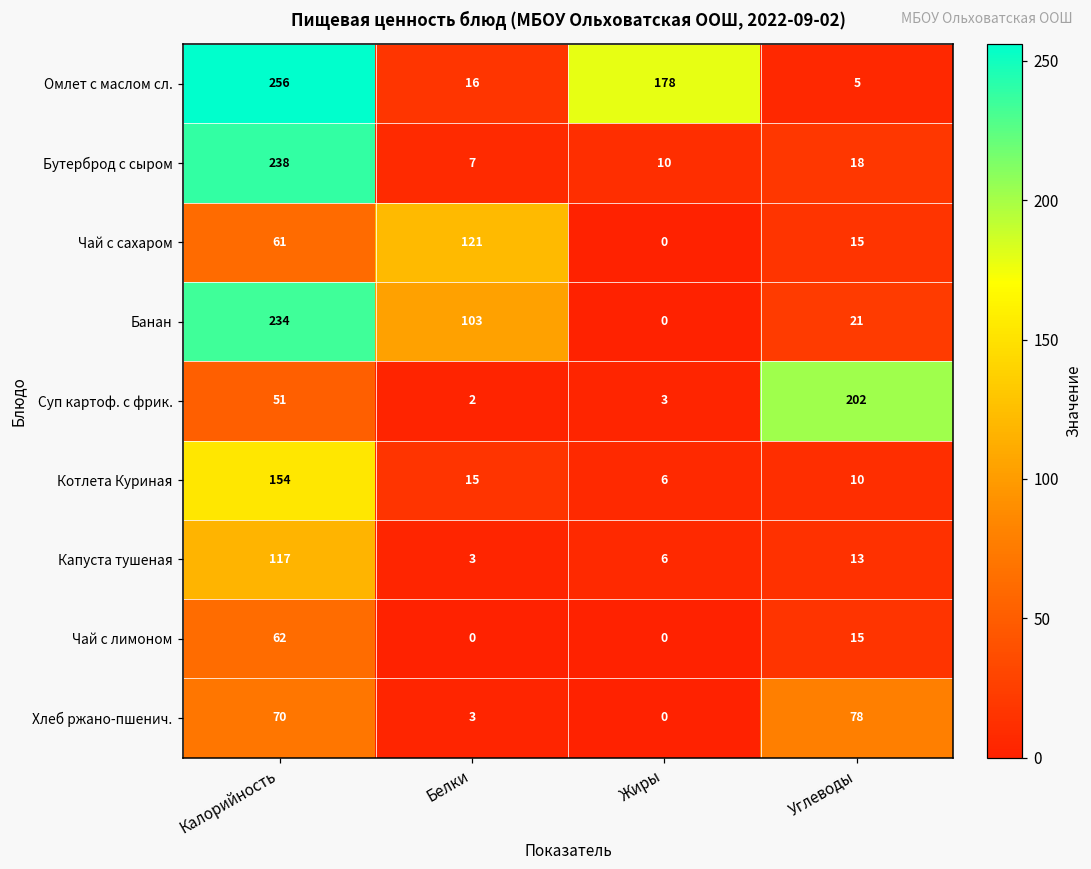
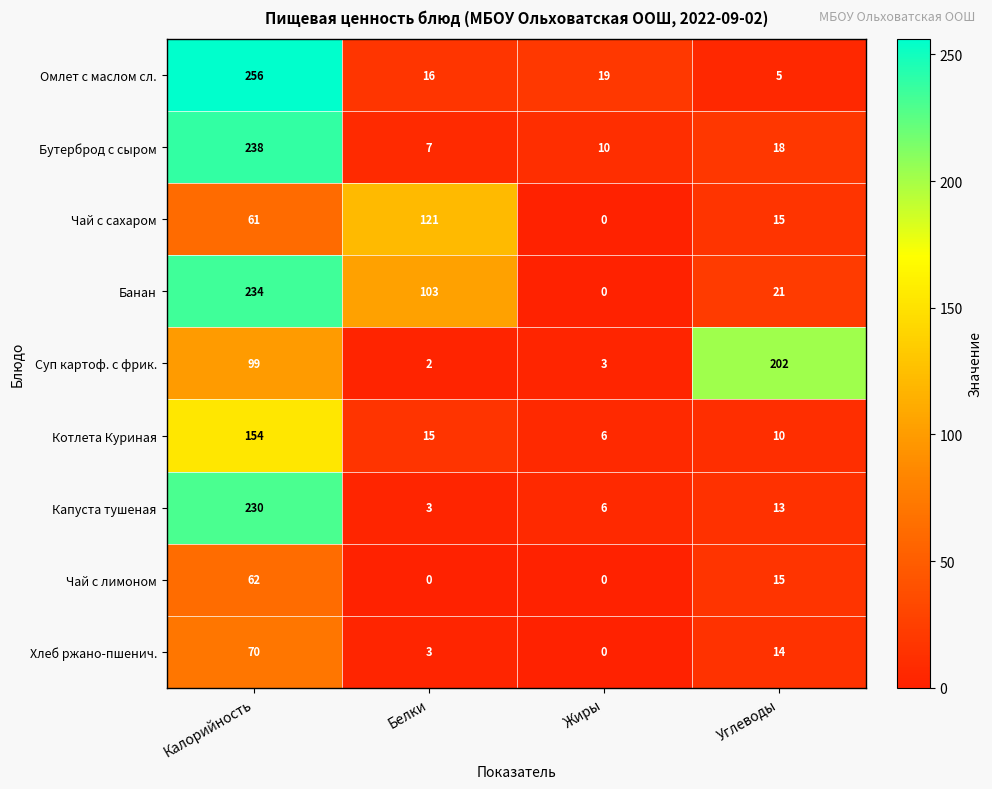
  {
    "Омлет с маслом сл.": {
      "Калорийность": 256,
      "Белки": 16,
-     "Жиры": 178,
+     "Жиры": 19,
      "Углеводы": 5
    },
    "Бутерброд с сыром": {
      "Калорийность": 238,
      "Белки": 7,
      "Жиры": 10,
      "Углеводы": 18
    },
    "Чай с сахаром": {
      "Калорийность": 61,
      "Белки": 121,
      "Жиры": 0,
      "Углеводы": 15
    },
    "Банан": {
      "Калорийность": 234,
      "Белки": 103,
      "Жиры": 0,
      "Углеводы": 21
    },
    "Суп картоф. с фрик.": {
-     "Калорийность": 51,
+     "Калорийность": 99,
      "Белки": 2,
      "Жиры": 3,
      "Углеводы": 202
    },
    "Котлета Куриная": {
      "Калорийность": 154,
      "Белки": 15,
      "Жиры": 6,
      "Углеводы": 10
    },
    "Капуста тушеная": {
-     "Калорийность": 117,
+     "Калорийность": 230,
      "Белки": 3,
      "Жиры": 6,
      "Углеводы": 13
    },
    "Чай с лимоном": {
      "Калорийность": 62,
      "Белки": 0,
      "Жиры": 0,
      "Углеводы": 15
    },
    "Хлеб ржано-пшенич.": {
      "Калорийность": 70,
      "Белки": 3,
      "Жиры": 0,
-     "Углеводы": 78
+     "Углеводы": 14
    }
  }
